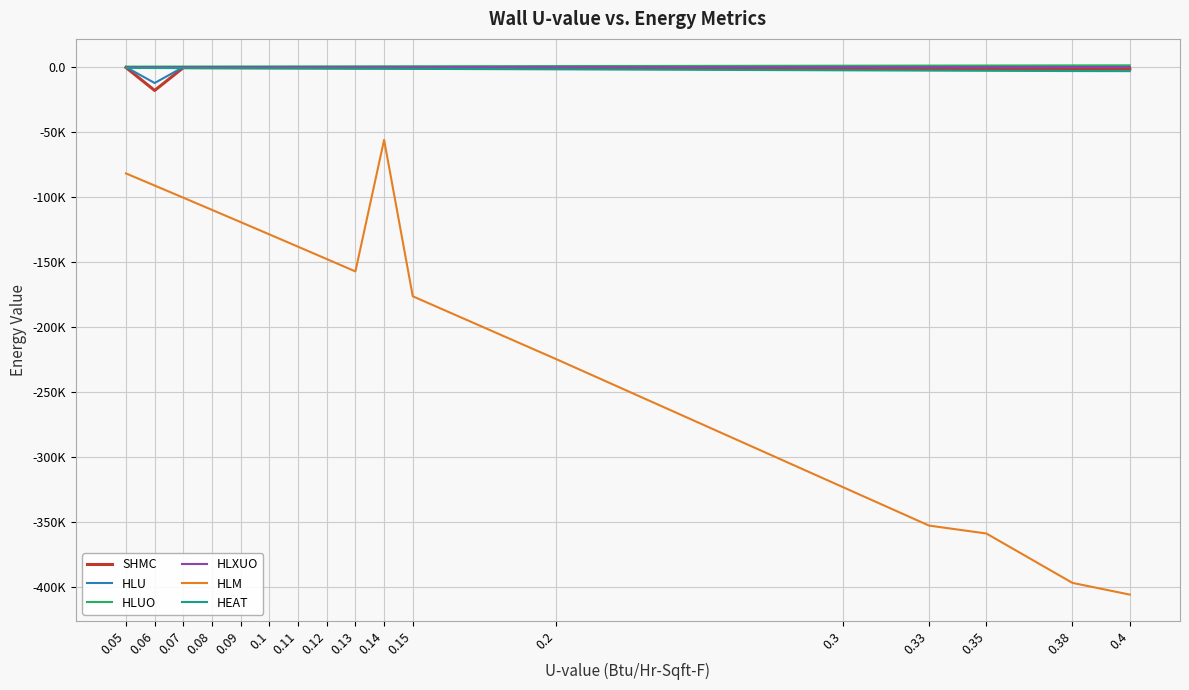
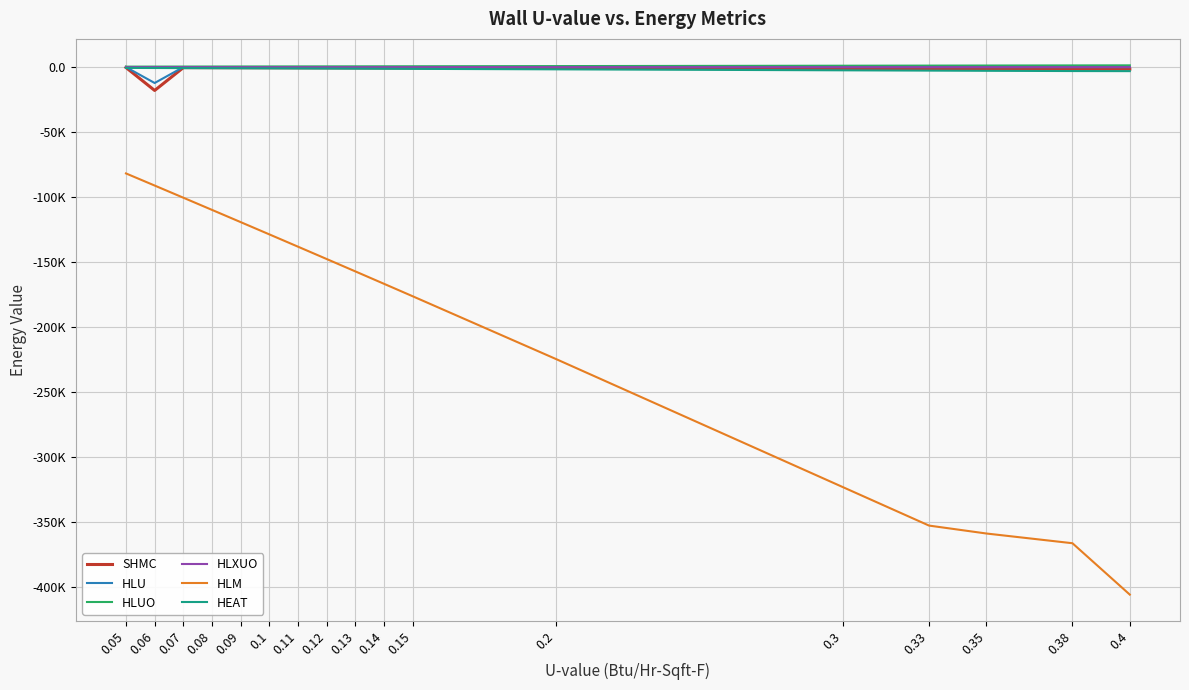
  {
    "SHMC": {
      "0.06": -18000
    },
    "HLU": {
      "0.06": -12000
    },
    "HLM": {
      "0.05": -82000,
      "0.06": -91000,
      "0.07": -100000,
      "0.08": -110000,
      "0.09": -119000,
      "0.1": -129000,
      "0.11": -138000,
      "0.12": -148000,
      "0.13": -157000,
-     "0.14": -56000,
+     "0.14": -167000,
      "0.15": -176000,
      "0.2": -225000,
      "0.3": -323000,
      "0.33": -353000,
      "0.35": -359000,
-     "0.38": -397000,
+     "0.38": -366000,
      "0.4": -406000
    }
  }
